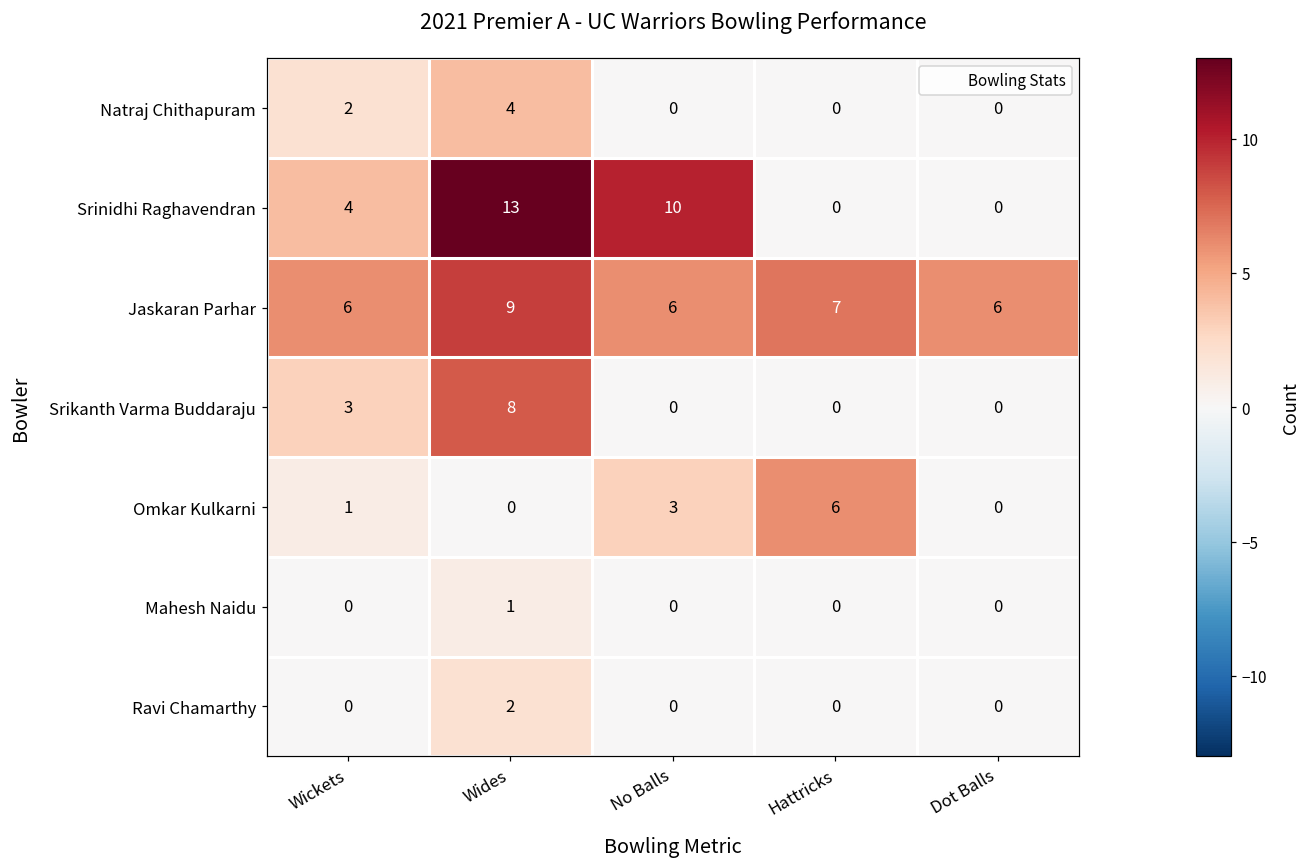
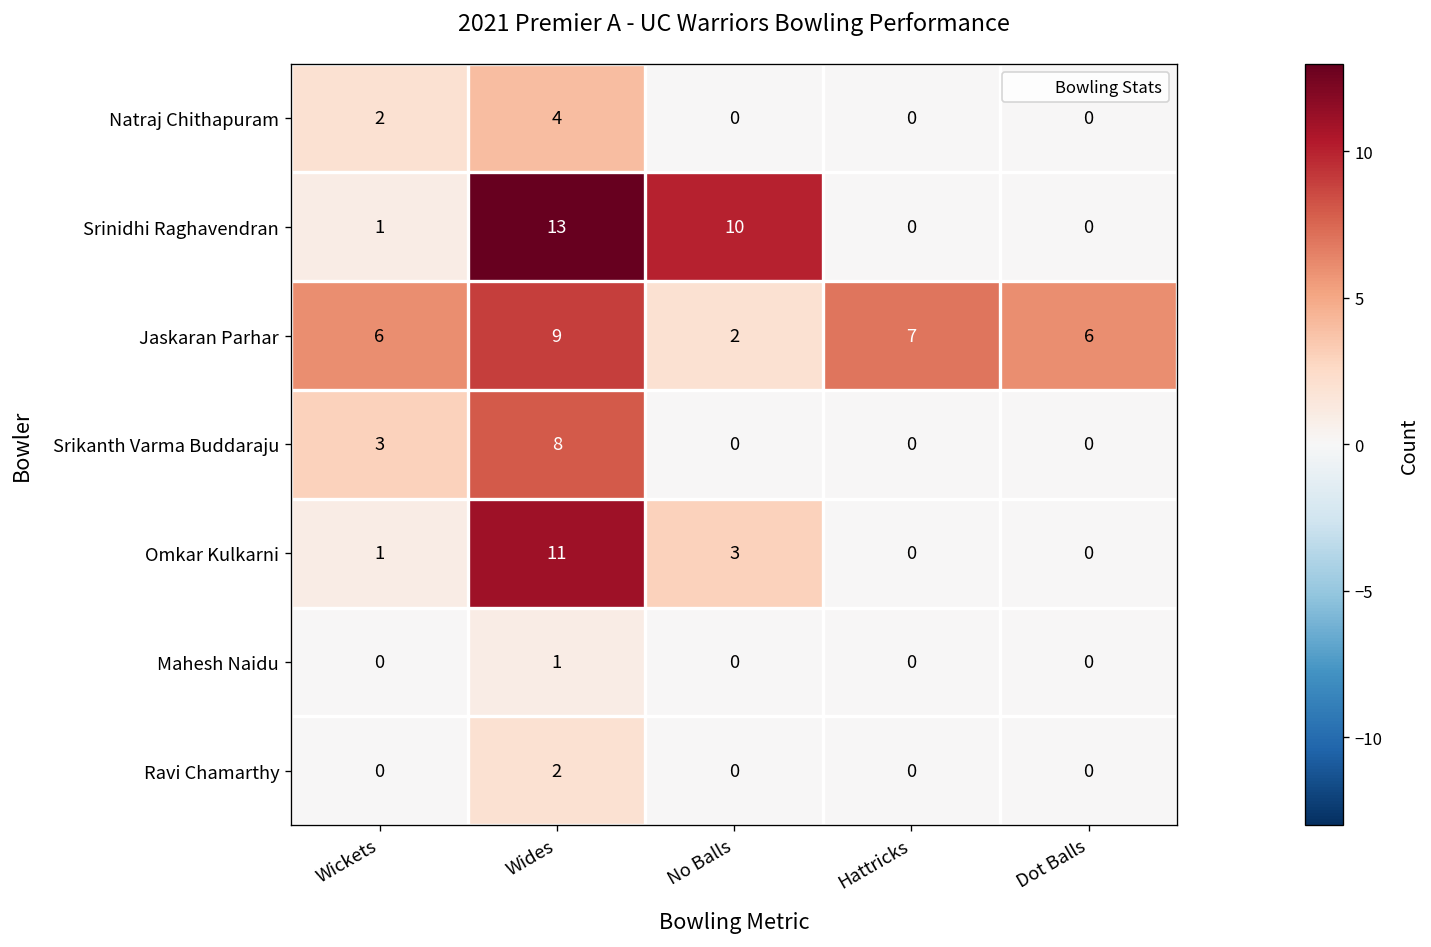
  {
    "Natraj Chithapuram": {
      "Wickets": 2,
      "Wides": 4,
      "No Balls": 0,
      "Hattricks": 0,
      "Dot Balls": 0
    },
    "Srinidhi Raghavendran": {
-     "Wickets": 4,
+     "Wickets": 1,
      "Wides": 13,
      "No Balls": 10,
      "Hattricks": 0,
      "Dot Balls": 0
    },
    "Jaskaran Parhar": {
      "Wickets": 6,
      "Wides": 9,
-     "No Balls": 6,
+     "No Balls": 2,
      "Hattricks": 7,
      "Dot Balls": 6
    },
    "Srikanth Varma Buddaraju": {
      "Wickets": 3,
      "Wides": 8,
      "No Balls": 0,
      "Hattricks": 0,
      "Dot Balls": 0
    },
    "Omkar Kulkarni": {
      "Wickets": 1,
-     "Wides": 0,
+     "Wides": 11,
      "No Balls": 3,
-     "Hattricks": 6,
+     "Hattricks": 0,
      "Dot Balls": 0
    },
    "Mahesh Naidu": {
      "Wickets": 0,
      "Wides": 1,
      "No Balls": 0,
      "Hattricks": 0,
      "Dot Balls": 0
    },
    "Ravi Chamarthy": {
      "Wickets": 0,
      "Wides": 2,
      "No Balls": 0,
      "Hattricks": 0,
      "Dot Balls": 0
    }
  }
